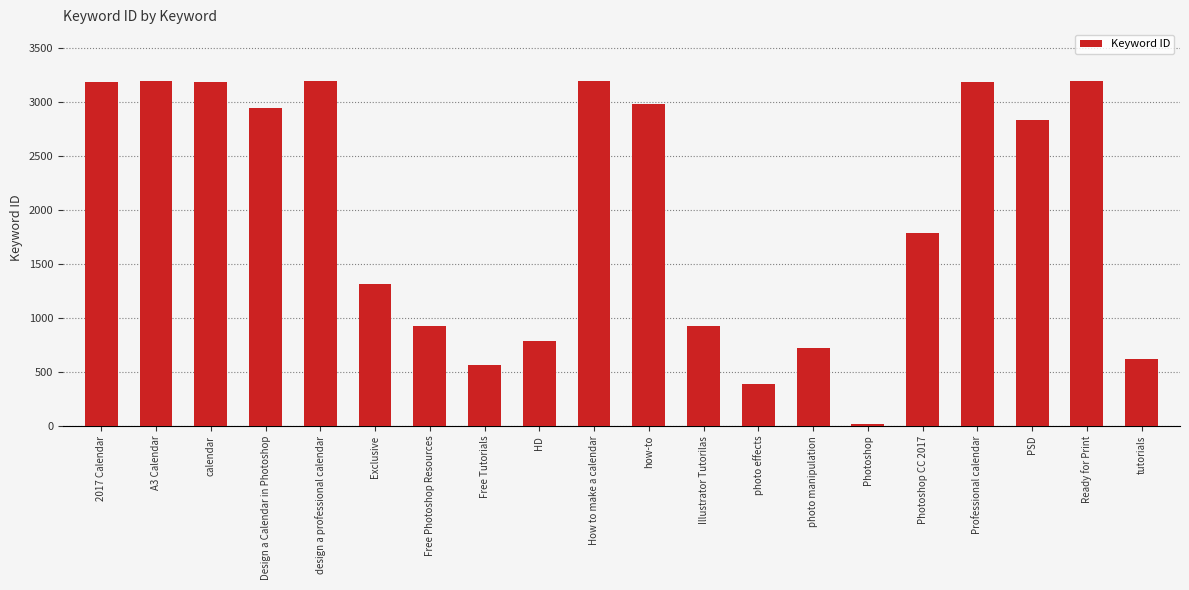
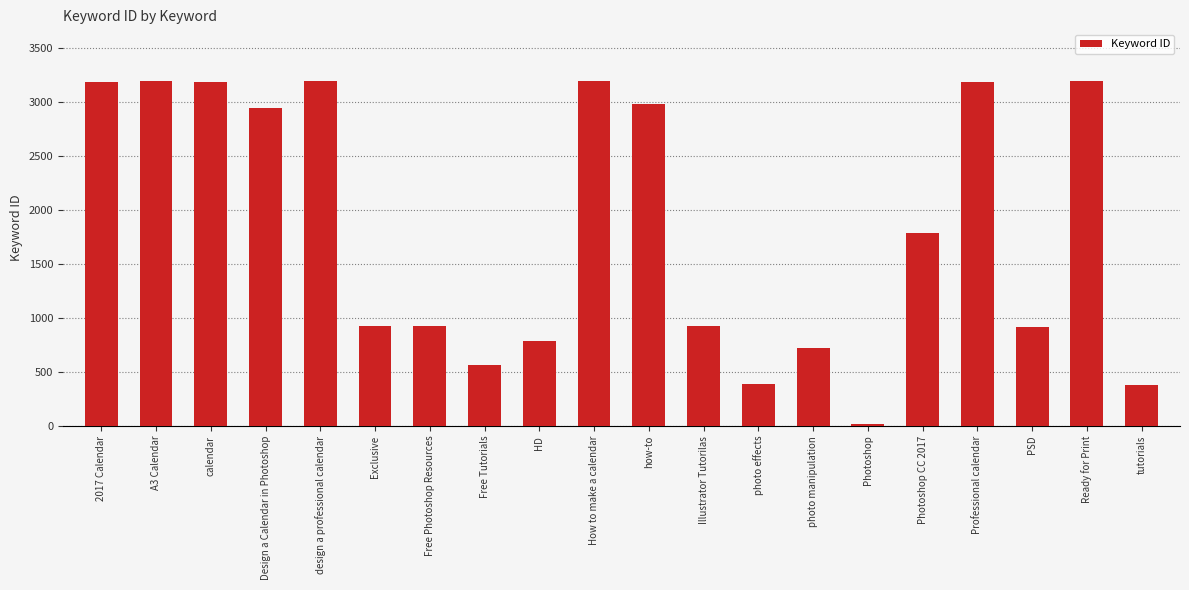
  {
    "2017 Calendar": 3190,
    "A3 Calendar": 3190,
    "calendar": 3180,
    "Design a Calendar in Photoshop": 2940,
    "design a professional calendar": 3190,
-   "Exclusive": 1320,
+   "Exclusive": 920,
    "Free Photoshop Resources": 920,
    "Free Tutorials": 570,
    "HD": 790,
    "How to make a calendar": 3190,
    "how-to": 2980,
    "Illustrator Tutorilas": 920,
    "photo effects": 390,
    "photo manipulation": 720,
    "Photoshop CC 2017": 1790,
    "Professional calendar": 3190,
-   "PSD": 2830,
+   "PSD": 920,
    "Ready for Print": 3190,
-   "tutorials": 620
+   "tutorials": 380
  }
